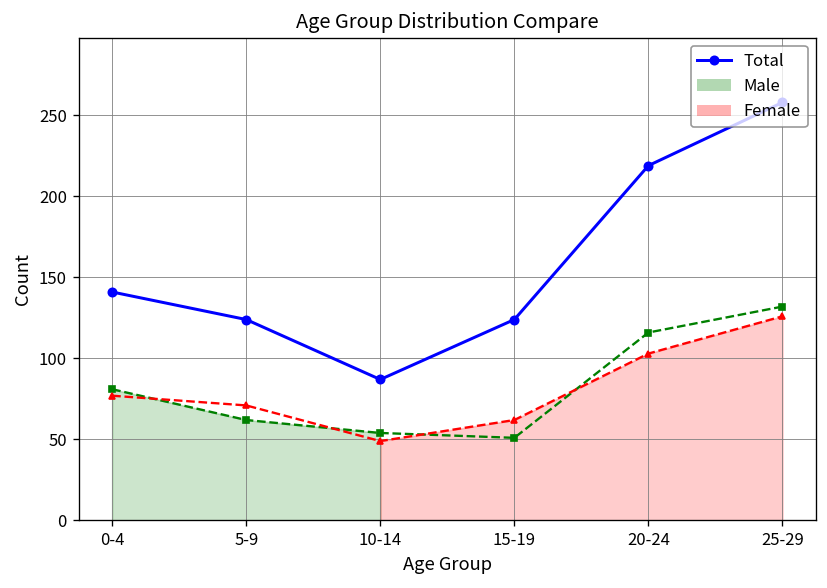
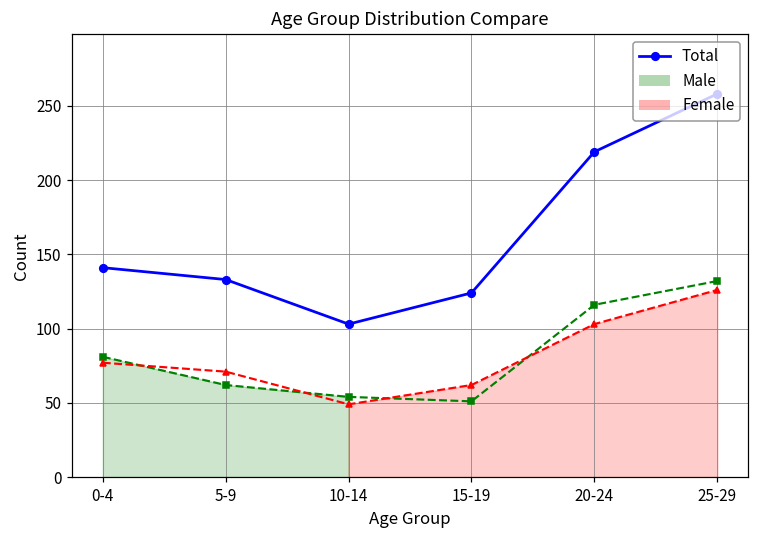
  {
    "Total": {
      "0-4": 141,
-     "5-9": 124,
-     "10-14": 87,
+     "5-9": 133,
+     "10-14": 103,
      "15-19": 124,
      "20-24": 219
    }
  }
